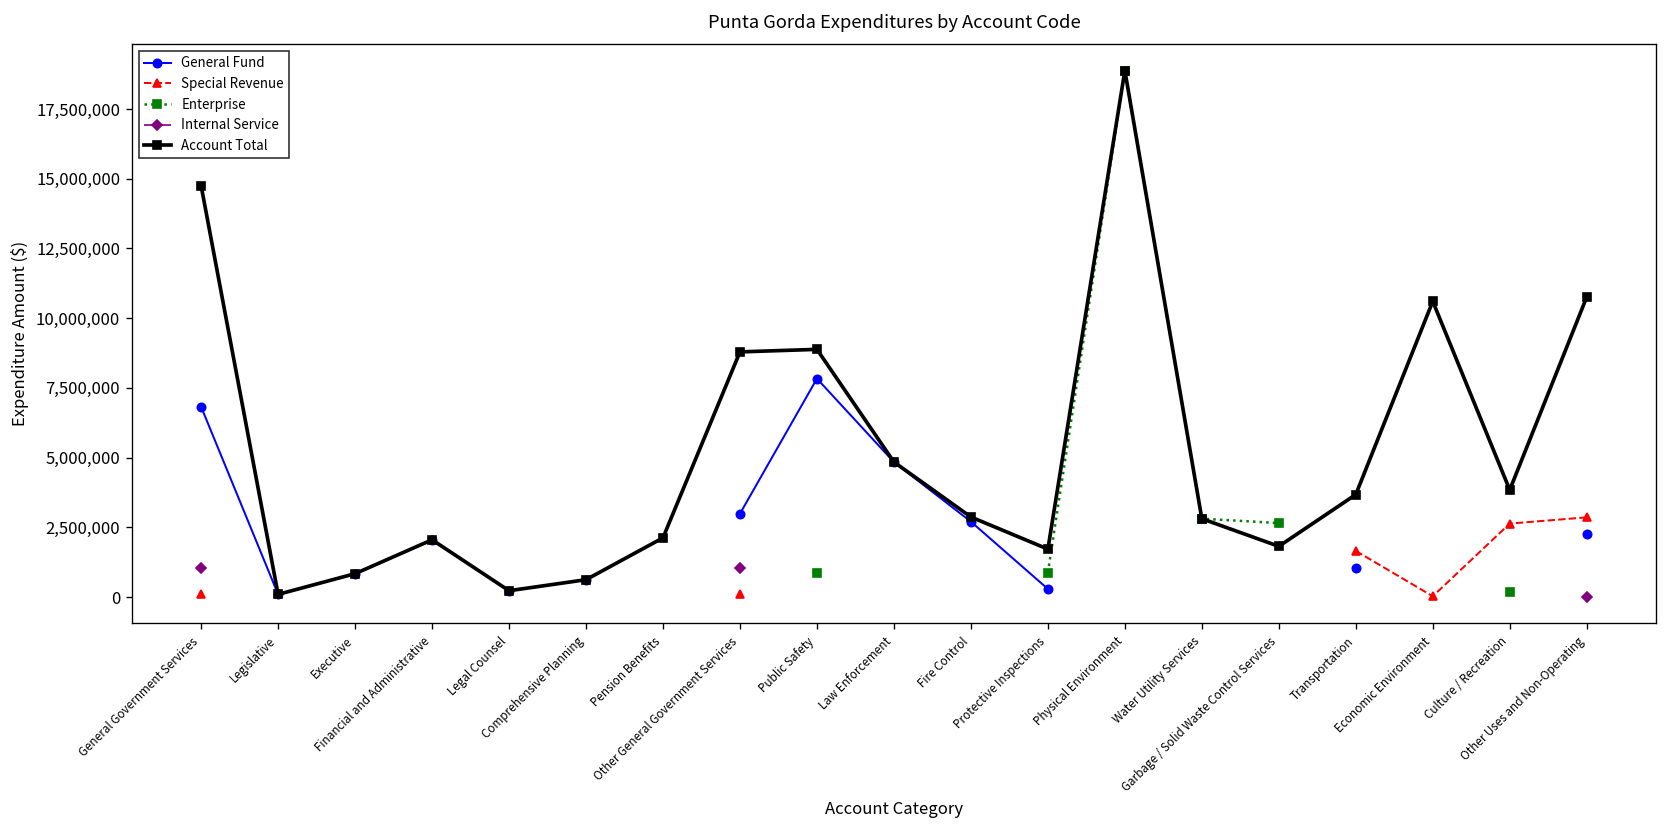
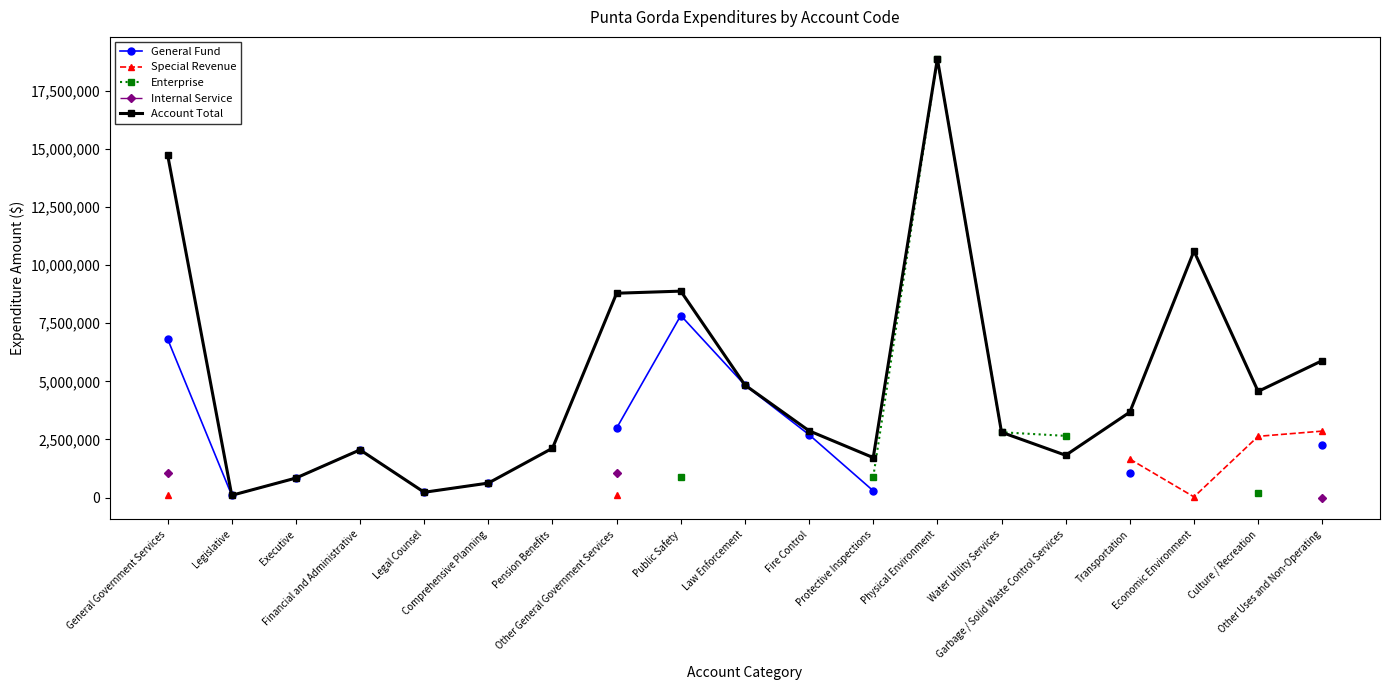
  {
    "General Fund": {
      "General Government Services": "6,800,000",
      "Other General Government Services": "3,000,000",
      "Public Safety": "7,800,000",
      "Fire Control": "2,700,000",
      "Protective Inspections": "300,000",
      "Transportation": "1,100,000",
      "Other Uses and Non-Operating": "2,300,000"
    },
    "Special Revenue": {
      "General Government Services": "100,000",
      "Other General Government Services": "100,000",
      "Transportation": "1,700,000",
      "Economic Environment": "0",
      "Culture / Recreation": "2,600,000",
      "Other Uses and Non-Operating": "2,900,000"
    },
    "Enterprise": {
      "Public Safety": "900,000",
      "Protective Inspections": "900,000",
      "Garbage / Solid Waste Control Services": "2,700,000",
      "Culture / Recreation": "200,000"
    },
    "Internal Service": {
      "General Government Services": "1,000,000",
      "Other General Government Services": "1,000,000",
      "Other Uses and Non-Operating": "0"
    },
    "Account Total": {
      "General Government Services": "14,700,000",
      "Pension Benefits": "2,100,000",
      "Other General Government Services": "8,800,000",
      "Public Safety": "8,900,000",
      "Fire Control": "2,900,000",
      "Protective Inspections": "1,700,000",
      "Garbage / Solid Waste Control Services": "1,800,000",
      "Transportation": "3,700,000",
      "Economic Environment": "10,600,000",
-     "Culture / Recreation": "3,800,000",
-     "Other Uses and Non-Operating": "10,800,000"
+     "Culture / Recreation": "4,600,000",
+     "Other Uses and Non-Operating": "5,900,000"
    }
  }
